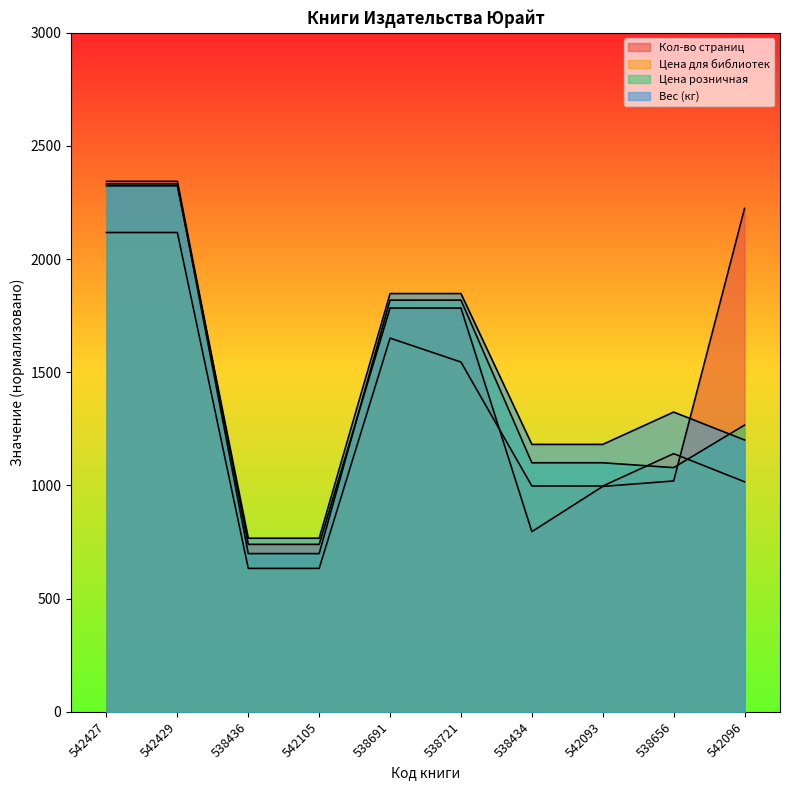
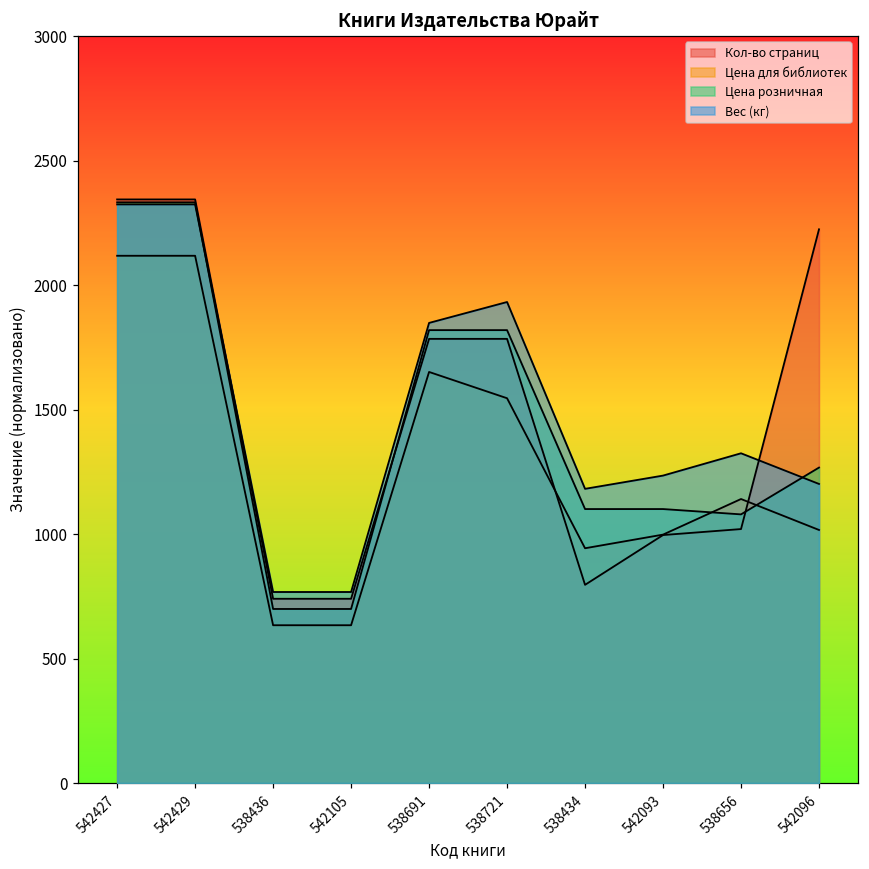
  {
    "Кол-во страниц": {
      "542427": 2340,
      "542429": 2340,
      "538436": 740,
      "542105": 740,
      "538691": 1780,
      "538721": 1780,
      "538434": 800,
      "538656": 1020,
      "542096": 2220
    },
    "Цена для библиотек": {
      "542427": 2120,
      "542429": 2120,
      "538436": 630,
      "542105": 630,
      "538691": 1650,
      "538721": 1550,
-     "538434": 1000,
+     "538434": 940,
      "538656": 1140,
      "542096": 1020
    },
    "Цена розничная": {
      "538436": 700,
      "542105": 700,
      "538691": 1820,
      "538721": 1820,
      "538434": 1100,
      "542093": 1100,
      "538656": 1080,
      "542096": 1270
    },
    "Вес (кг)": {
      "538436": 770,
      "542105": 770,
      "538691": 1850,
-     "538721": 1850,
+     "538721": 1930,
      "538434": 1180,
-     "542093": 1180,
+     "542093": 1230,
      "538656": 1320,
      "542096": 1200
    }
  }
